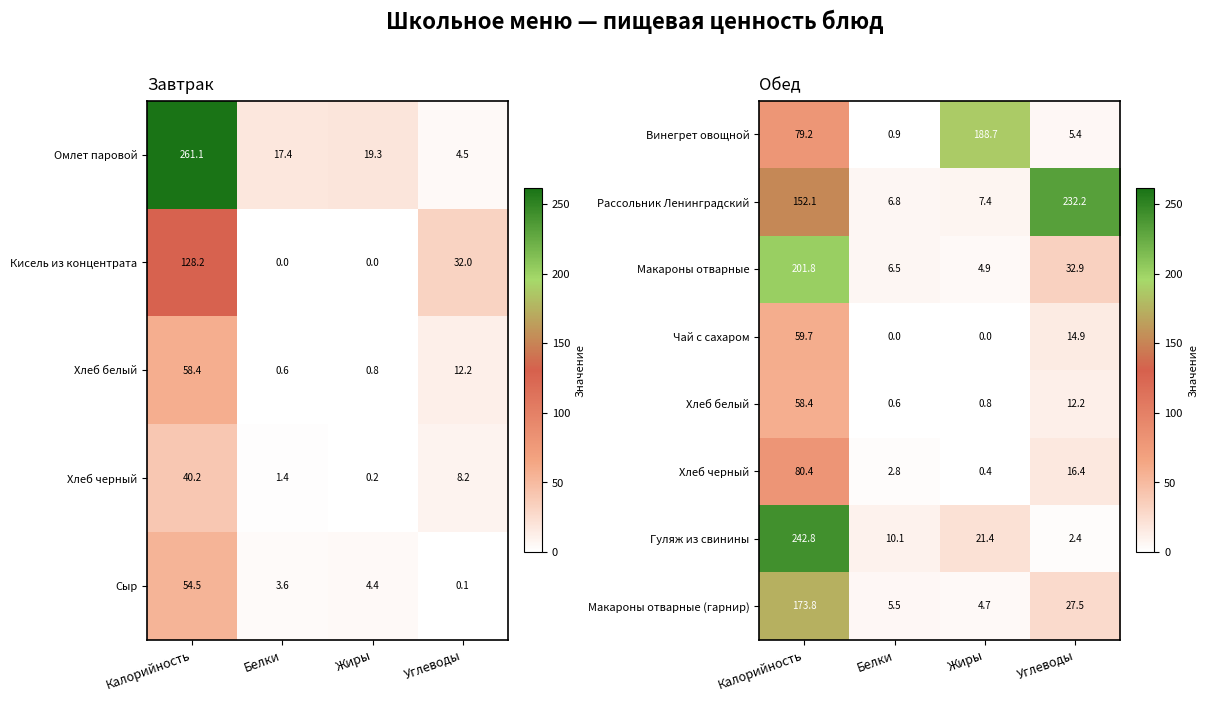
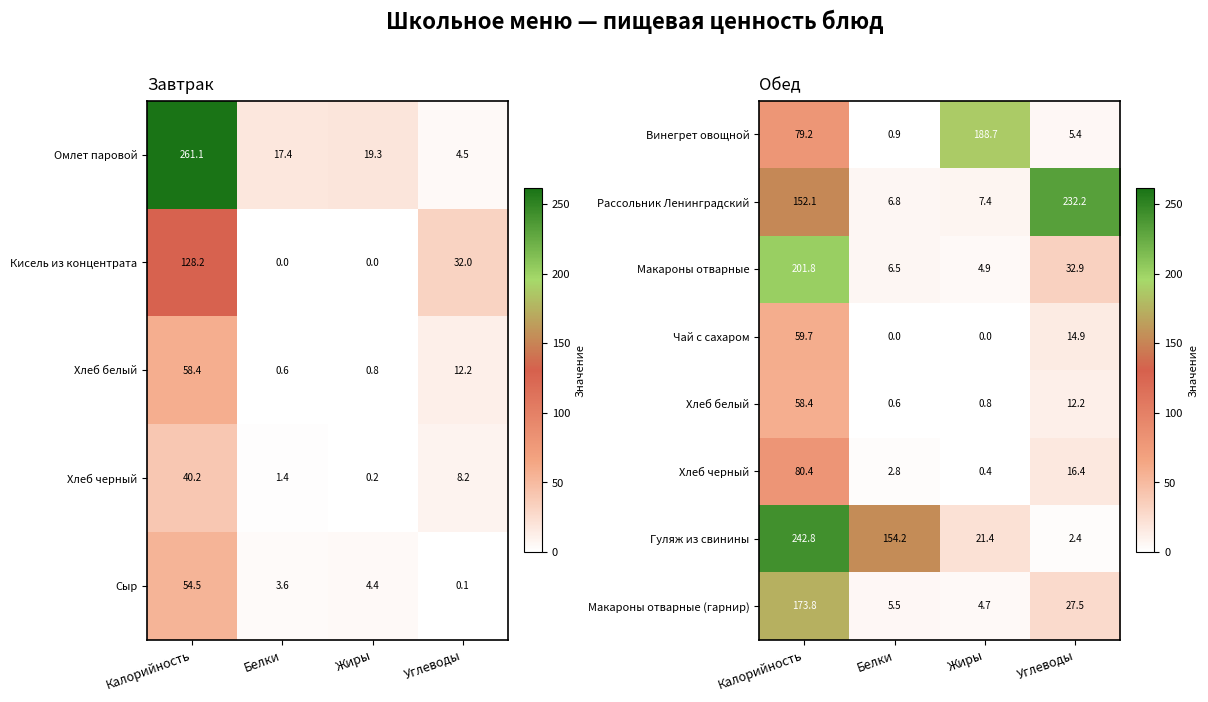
  {
    "Завтрак": {
      "Омлет паровой": {
        "Калорийность": 261.1,
        "Белки": 17.4,
        "Жиры": 19.3,
        "Углеводы": 4.5
      },
      "Кисель из концентрата": {
        "Калорийность": 128.2,
        "Белки": 0.0,
        "Жиры": 0.0,
        "Углеводы": 32.0
      },
      "Хлеб белый": {
        "Калорийность": 58.4,
        "Белки": 0.6,
        "Жиры": 0.8,
        "Углеводы": 12.2
      },
      "Хлеб черный": {
        "Калорийность": 40.2,
        "Белки": 1.4,
        "Жиры": 0.2,
        "Углеводы": 8.2
      },
      "Сыр": {
        "Калорийность": 54.5,
        "Белки": 3.6,
        "Жиры": 4.4,
        "Углеводы": 0.1
      }
    },
    "Обед": {
      "Винегрет овощной": {
        "Калорийность": 79.2,
        "Белки": 0.9,
        "Жиры": 188.7,
        "Углеводы": 5.4
      },
      "Рассольник Ленинградский": {
        "Калорийность": 152.1,
        "Белки": 6.8,
        "Жиры": 7.4,
        "Углеводы": 232.2
      },
      "Макароны отварные": {
        "Калорийность": 201.8,
        "Белки": 6.5,
        "Жиры": 4.9,
        "Углеводы": 32.9
      },
      "Чай с сахаром": {
        "Калорийность": 59.7,
        "Белки": 0.0,
        "Жиры": 0.0,
        "Углеводы": 14.9
      },
      "Хлеб белый": {
        "Калорийность": 58.4,
        "Белки": 0.6,
        "Жиры": 0.8,
        "Углеводы": 12.2
      },
      "Хлеб черный": {
        "Калорийность": 80.4,
        "Белки": 2.8,
        "Жиры": 0.4,
        "Углеводы": 16.4
      },
      "Гуляж из свинины": {
        "Калорийность": 242.8,
-       "Белки": 10.1,
+       "Белки": 154.2,
        "Жиры": 21.4,
        "Углеводы": 2.4
      },
      "Макароны отварные (гарнир)": {
        "Калорийность": 173.8,
        "Белки": 5.5,
        "Жиры": 4.7,
        "Углеводы": 27.5
      }
    }
  }
